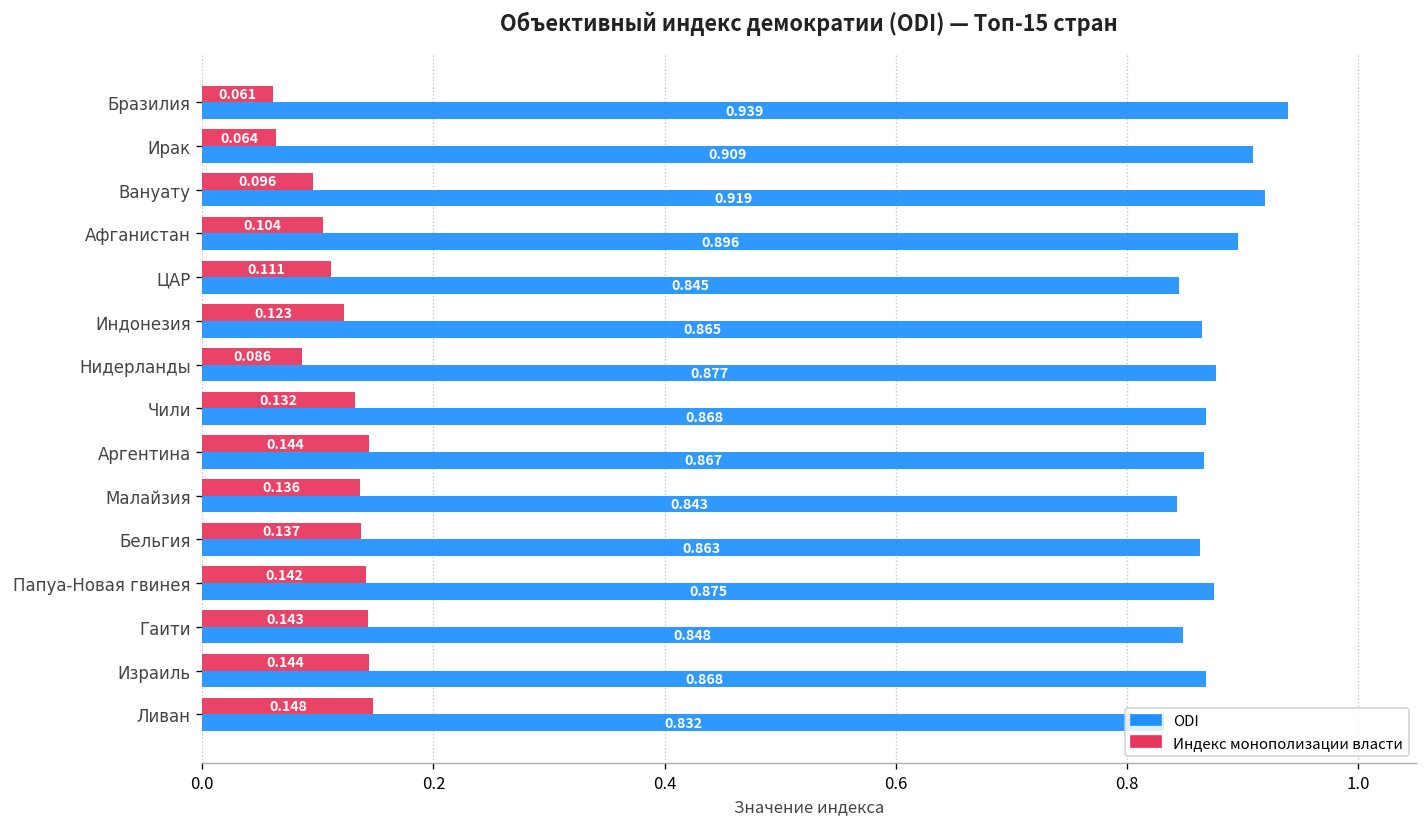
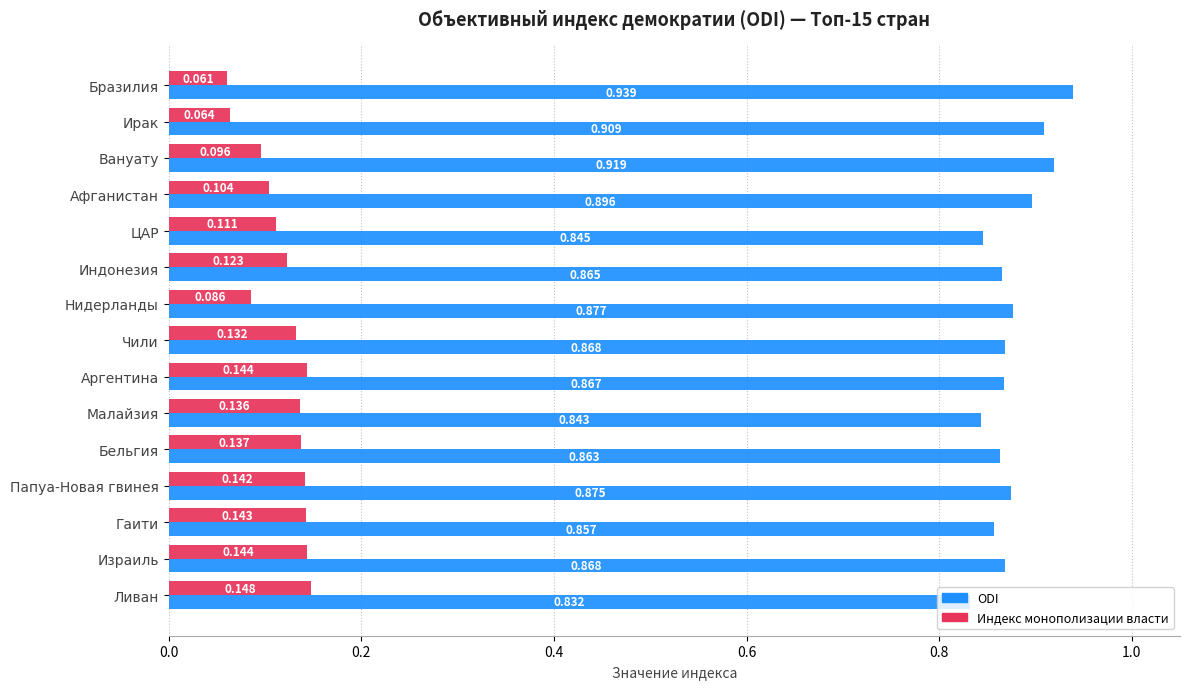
  {
    "ODI": {
      "Бразилия": 0.939,
      "Ирак": 0.909,
      "Вануату": 0.919,
      "Афганистан": 0.896,
      "ЦАР": 0.845,
      "Индонезия": 0.865,
      "Нидерланды": 0.877,
      "Чили": 0.868,
      "Аргентина": 0.867,
      "Малайзия": 0.843,
      "Бельгия": 0.863,
      "Папуа-Новая гвинея": 0.875,
-     "Гаити": 0.848,
+     "Гаити": 0.857,
      "Израиль": 0.868
    },
    "Индекс монополизации власти": {
      "Бразилия": 0.061,
      "Ирак": 0.064,
      "Вануату": 0.096,
      "Афганистан": 0.104,
      "ЦАР": 0.111,
      "Индонезия": 0.123,
      "Нидерланды": 0.086,
      "Чили": 0.132,
      "Аргентина": 0.144,
      "Малайзия": 0.136,
      "Бельгия": 0.137,
      "Папуа-Новая гвинея": 0.142,
      "Гаити": 0.143,
      "Израиль": 0.144,
      "Ливан": 0.148
    }
  }
